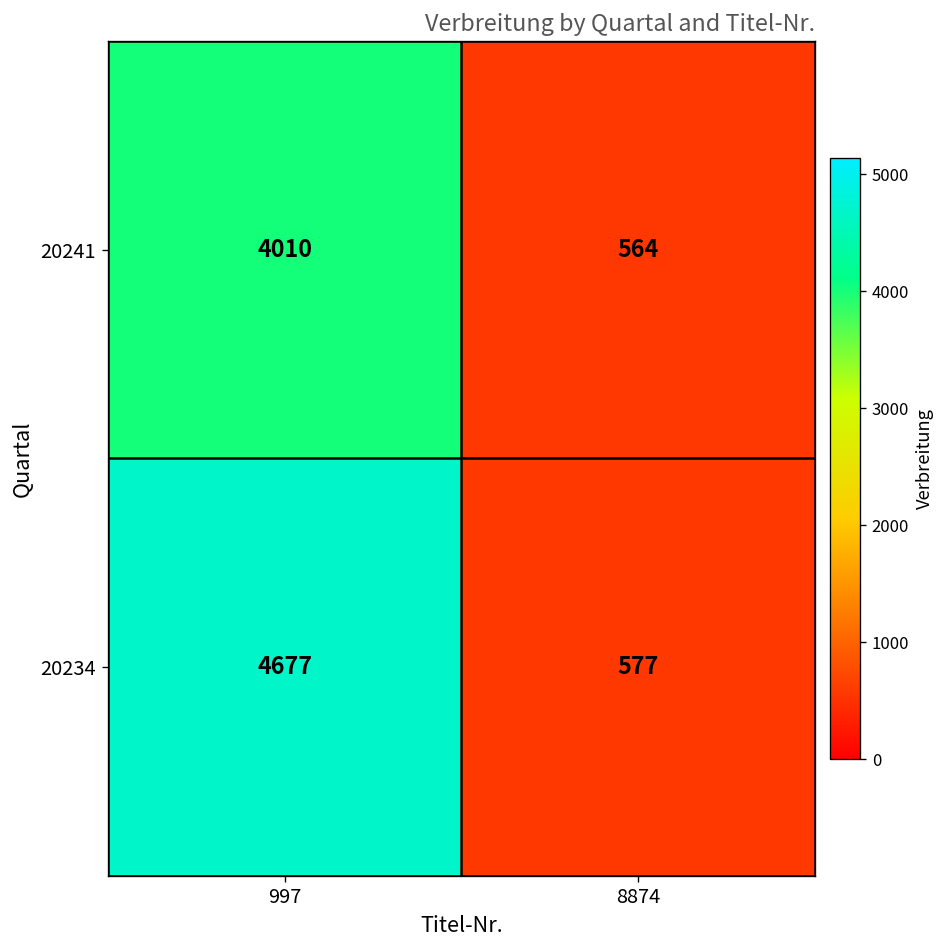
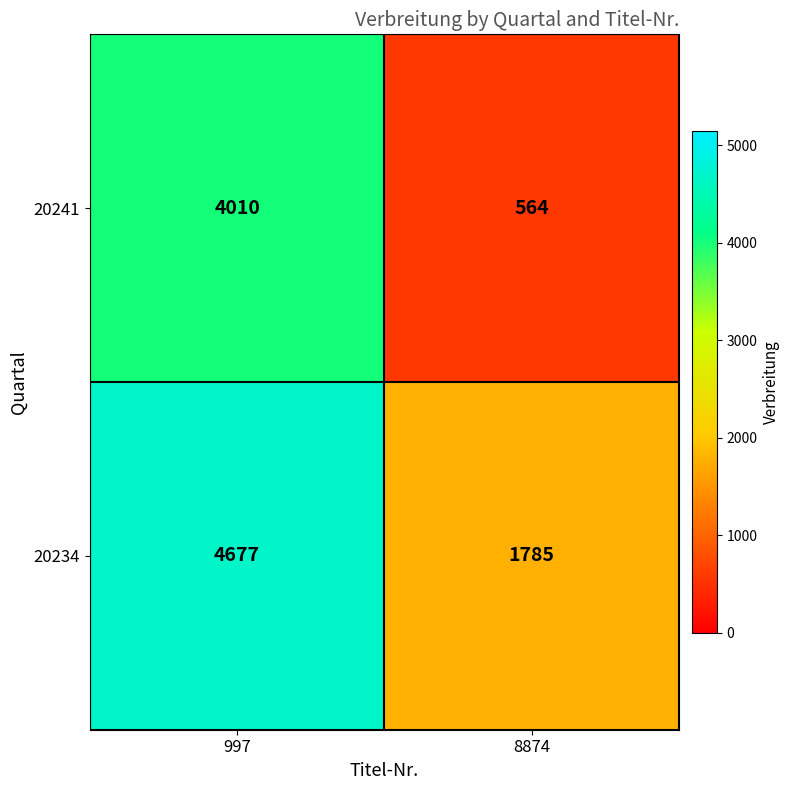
  {
    "20241": {
      "997": 4010,
      "8874": 564
    },
    "20234": {
      "997": 4677,
-     "8874": 577
+     "8874": 1785
    }
  }
